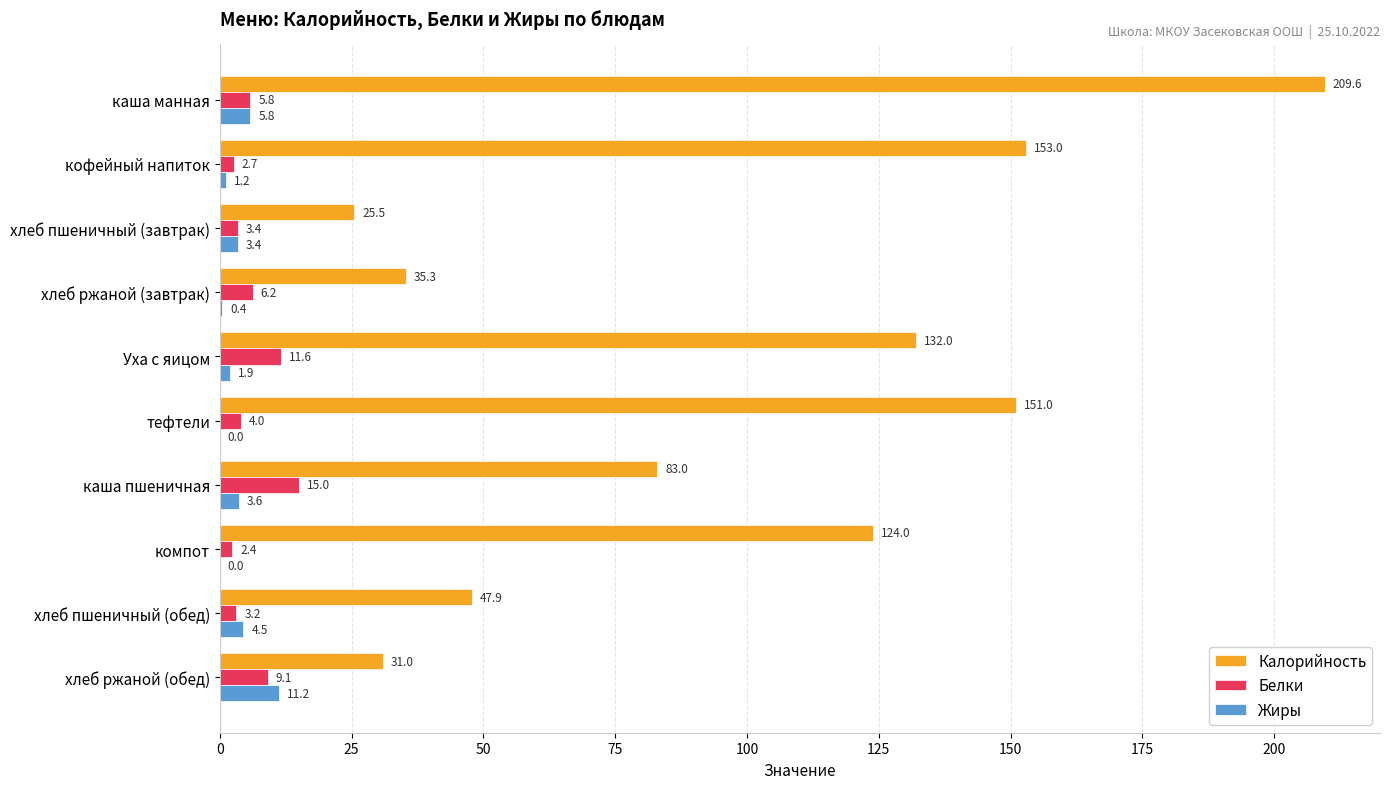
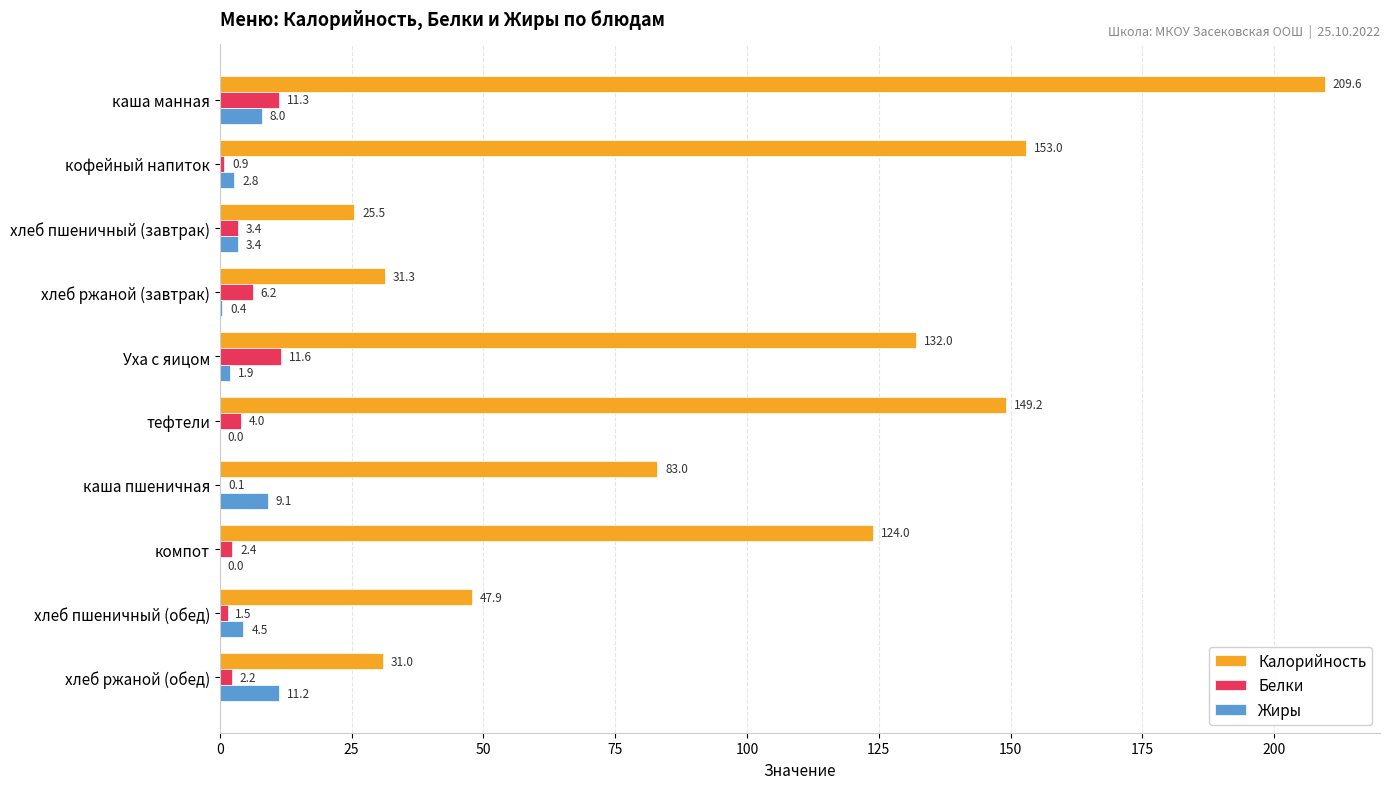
  {
    "Калорийность": {
      "каша манная": 209.6,
      "кофейный напиток": 153.0,
      "хлеб пшеничный (завтрак)": 25.5,
-     "хлеб ржаной (завтрак)": 35.3,
+     "хлеб ржаной (завтрак)": 31.3,
      "Уха с яицом": 132.0,
-     "тефтели": 151.0,
+     "тефтели": 149.2,
      "каша пшеничная": 83.0,
      "компот": 124.0,
      "хлеб пшеничный (обед)": 47.9,
      "хлеб ржаной (обед)": 31.0
    },
    "Белки": {
-     "каша манная": 5.8,
-     "кофейный напиток": 2.7,
+     "каша манная": 11.3,
+     "кофейный напиток": 0.9,
      "хлеб пшеничный (завтрак)": 3.4,
      "хлеб ржаной (завтрак)": 6.2,
      "Уха с яицом": 11.6,
      "тефтели": 4.0,
-     "каша пшеничная": 15.0,
+     "каша пшеничная": 0.1,
      "компот": 2.4,
-     "хлеб пшеничный (обед)": 3.2,
-     "хлеб ржаной (обед)": 9.1
+     "хлеб пшеничный (обед)": 1.5,
+     "хлеб ржаной (обед)": 2.2
    },
    "Жиры": {
-     "каша манная": 5.8,
-     "кофейный напиток": 1.2,
+     "каша манная": 8.0,
+     "кофейный напиток": 2.8,
      "хлеб пшеничный (завтрак)": 3.4,
      "хлеб ржаной (завтрак)": 0.4,
      "Уха с яицом": 1.9,
      "тефтели": 0.0,
-     "каша пшеничная": 3.6,
+     "каша пшеничная": 9.1,
      "компот": 0.0,
      "хлеб пшеничный (обед)": 4.5,
      "хлеб ржаной (обед)": 11.2
    }
  }
